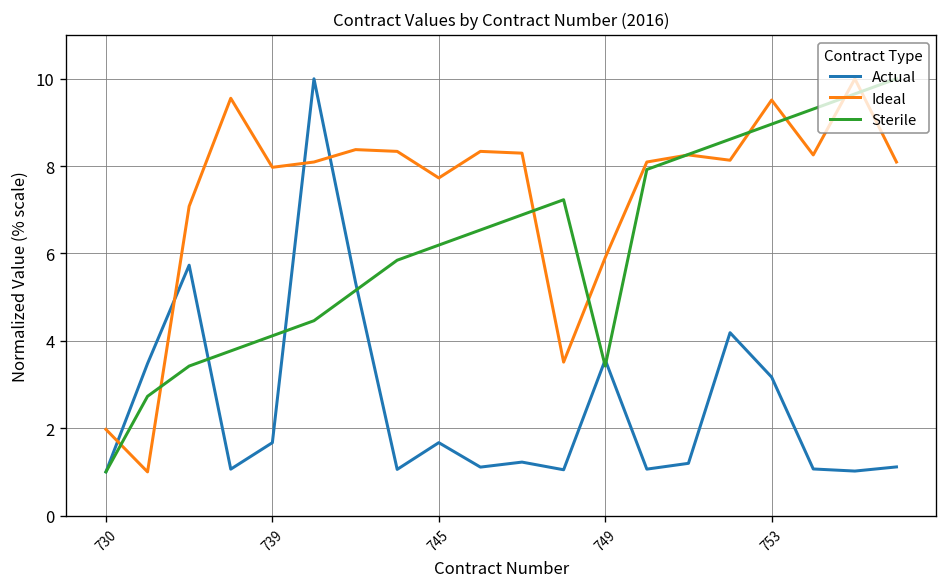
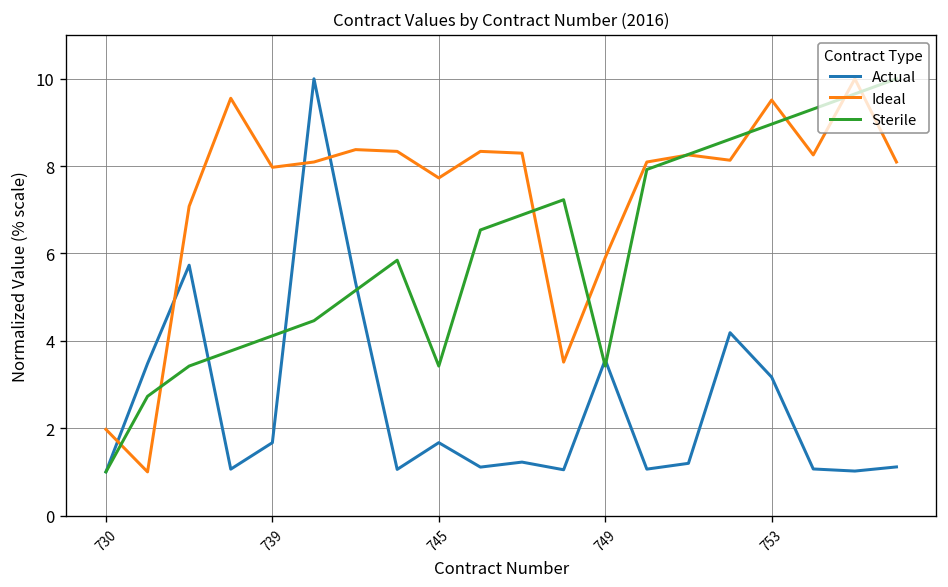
  {
    "Actual": {
      "739": 1.7,
      "745": 1.7,
      "749": 3.6,
      "753": 3.2
    },
    "Ideal": {
      "730": 2.0,
      "739": 8.0,
      "745": 7.7,
      "749": 5.9,
      "753": 9.5
    },
    "Sterile": {
      "739": 4.1,
-     "745": 6.2,
+     "745": 3.4,
      "749": 3.4,
      "753": 9.0
    }
  }
